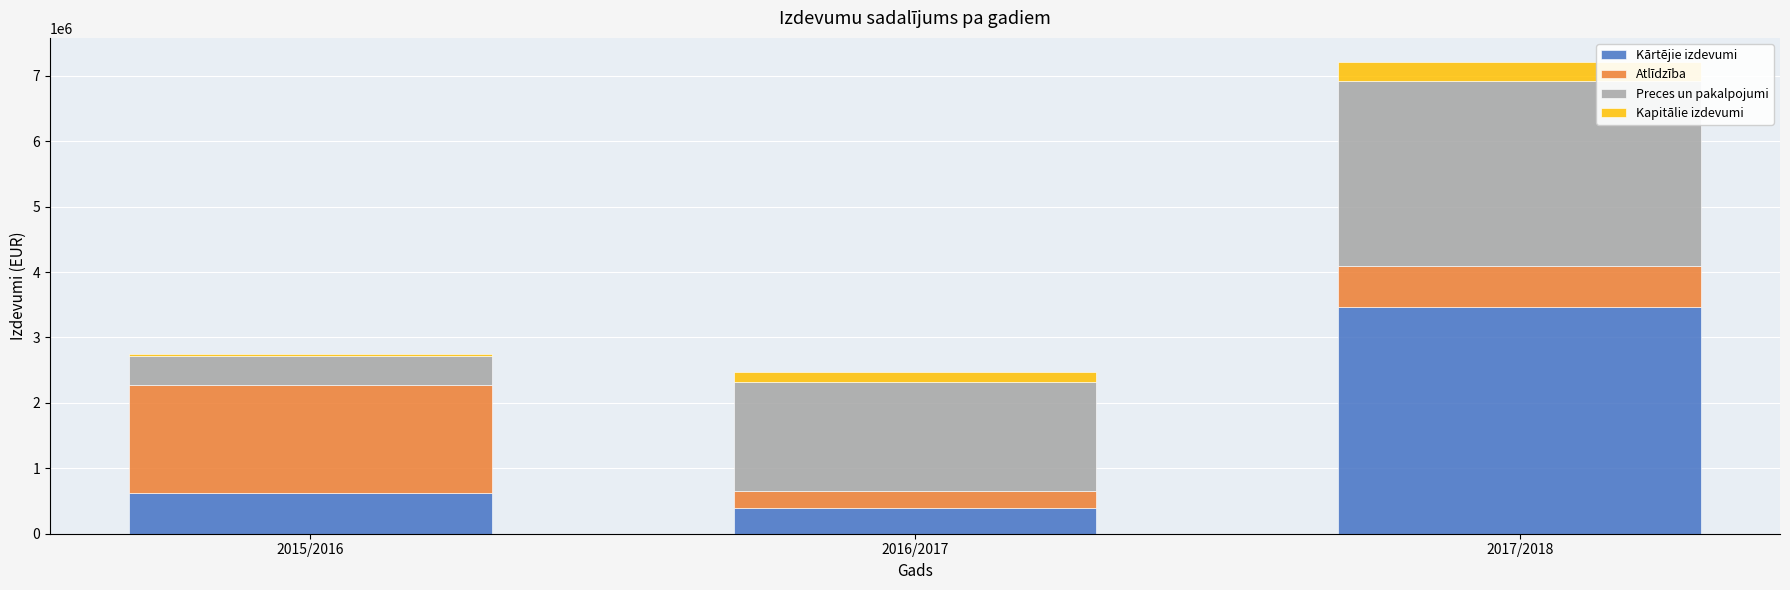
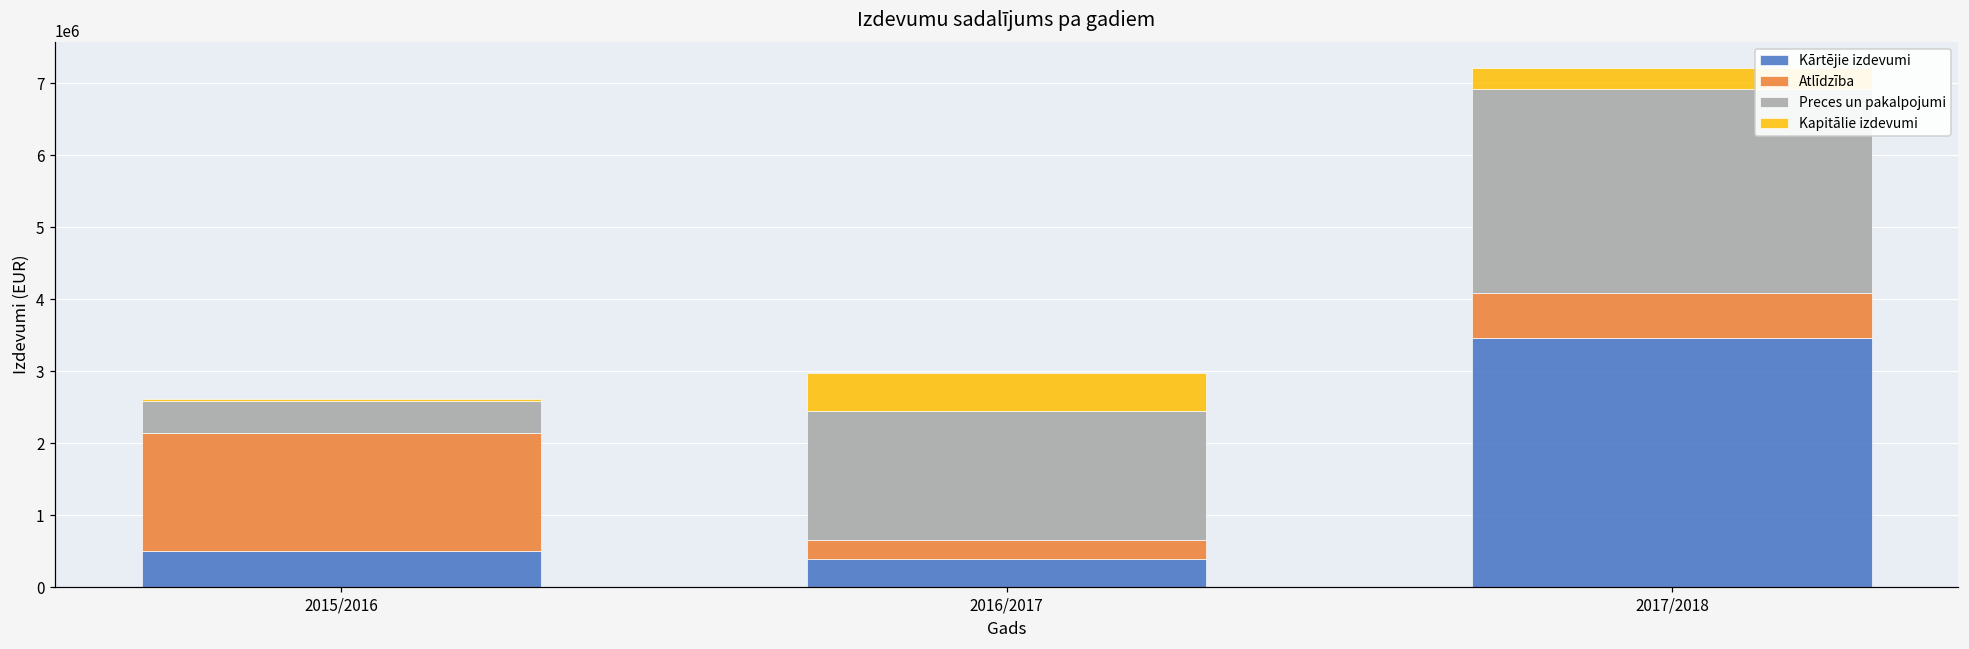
  {
    "Kārtējie izdevumi": {
-     "2015/2016": 600000,
+     "2015/2016": 500000,
      "2016/2017": 400000,
      "2017/2018": 3500000
    },
    "Atlīdzība": {
      "2015/2016": 1700000,
      "2016/2017": 300000,
      "2017/2018": 600000
    },
    "Preces un pakalpojumi": {
      "2015/2016": 400000,
-     "2016/2017": 1700000,
+     "2016/2017": 1800000,
      "2017/2018": 2800000
    },
    "Kapitālie izdevumi": {
-     "2016/2017": 200000,
+     "2016/2017": 500000,
      "2017/2018": 300000
    }
  }
